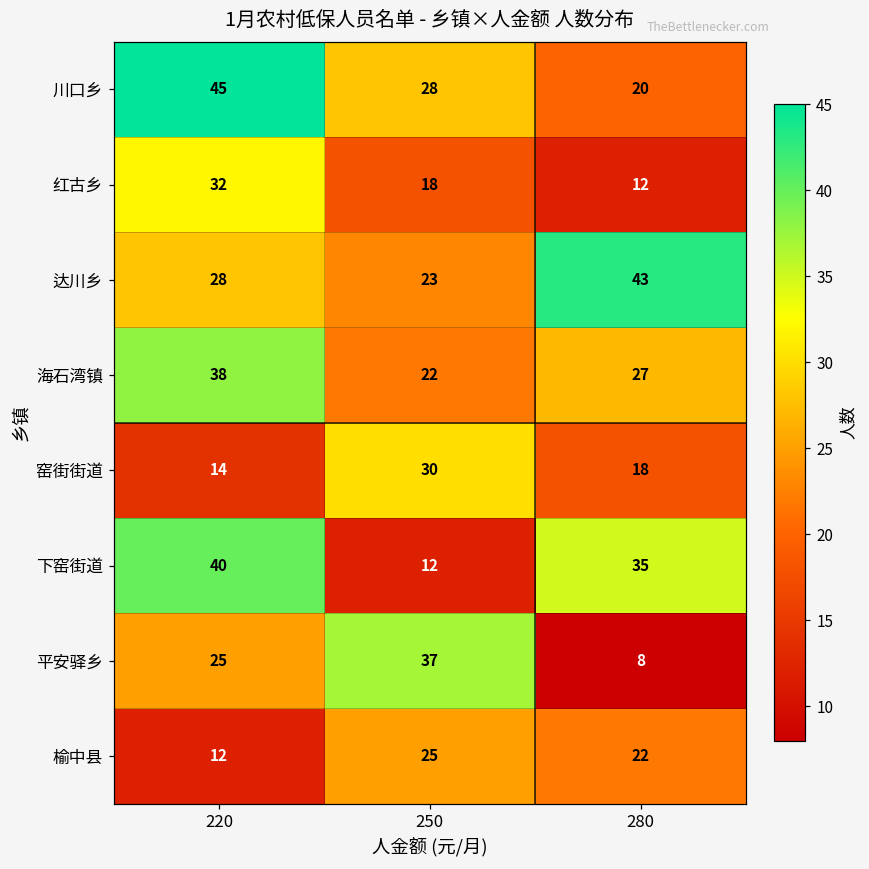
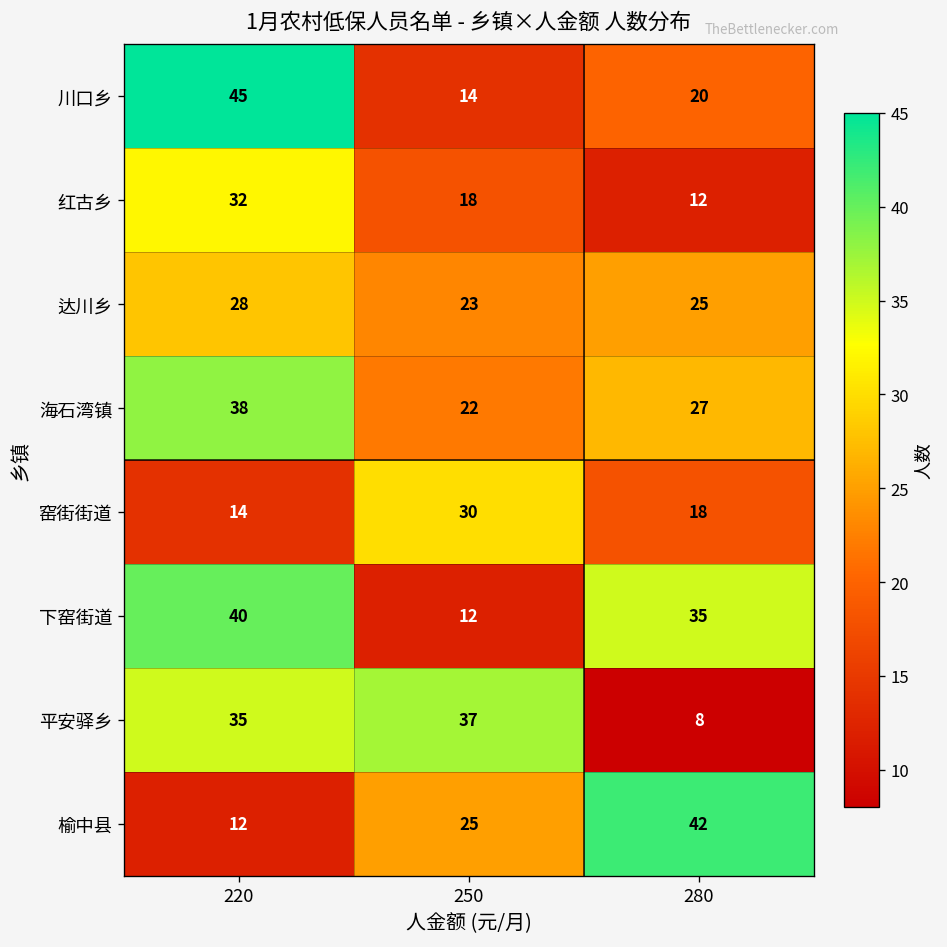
  {
    "川口乡": {
      "220": 45,
-     "250": 28,
+     "250": 14,
      "280": 20
    },
    "红古乡": {
      "220": 32,
      "250": 18,
      "280": 12
    },
    "达川乡": {
      "220": 28,
      "250": 23,
-     "280": 43
+     "280": 25
    },
    "海石湾镇": {
      "220": 38,
      "250": 22,
      "280": 27
    },
    "窑街街道": {
      "220": 14,
      "250": 30,
      "280": 18
    },
    "下窑街道": {
      "220": 40,
      "250": 12,
      "280": 35
    },
    "平安驿乡": {
-     "220": 25,
+     "220": 35,
      "250": 37,
      "280": 8
    },
    "榆中县": {
      "220": 12,
      "250": 25,
-     "280": 22
+     "280": 42
    }
  }
